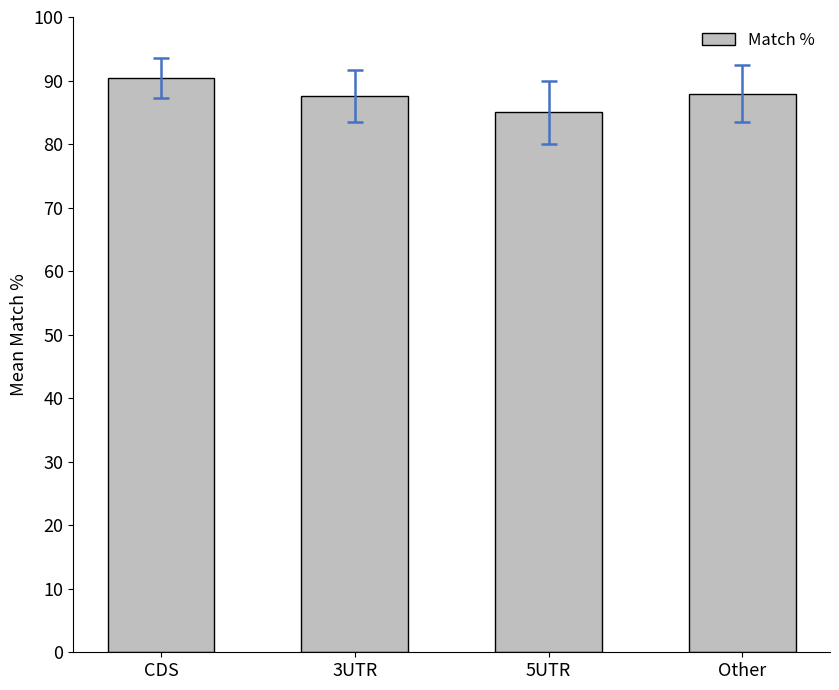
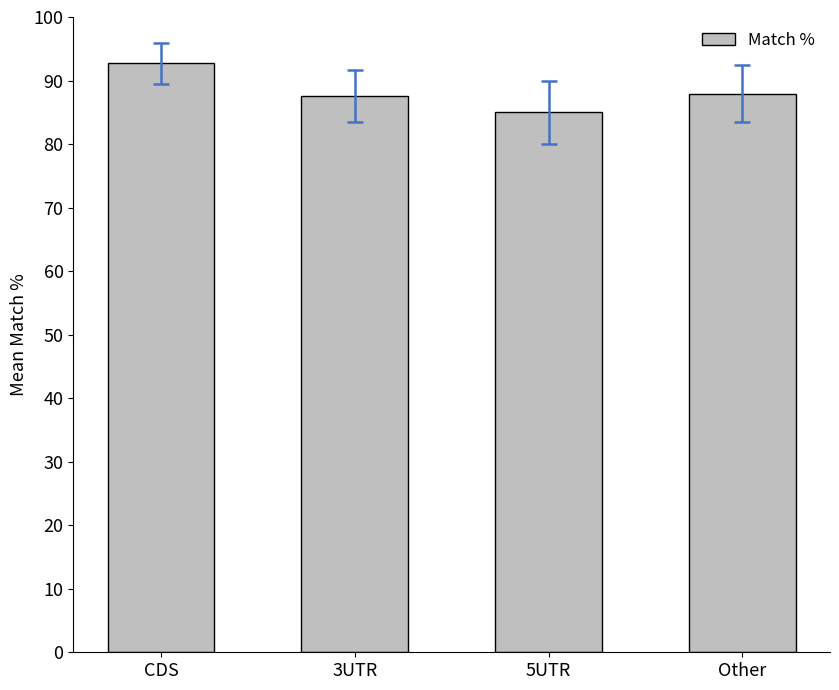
  {
    "Match %": {
-     "CDS": 90,
+     "CDS": 93,
      "3UTR": 88,
      "5UTR": 85,
      "Other": 88
    }
  }
